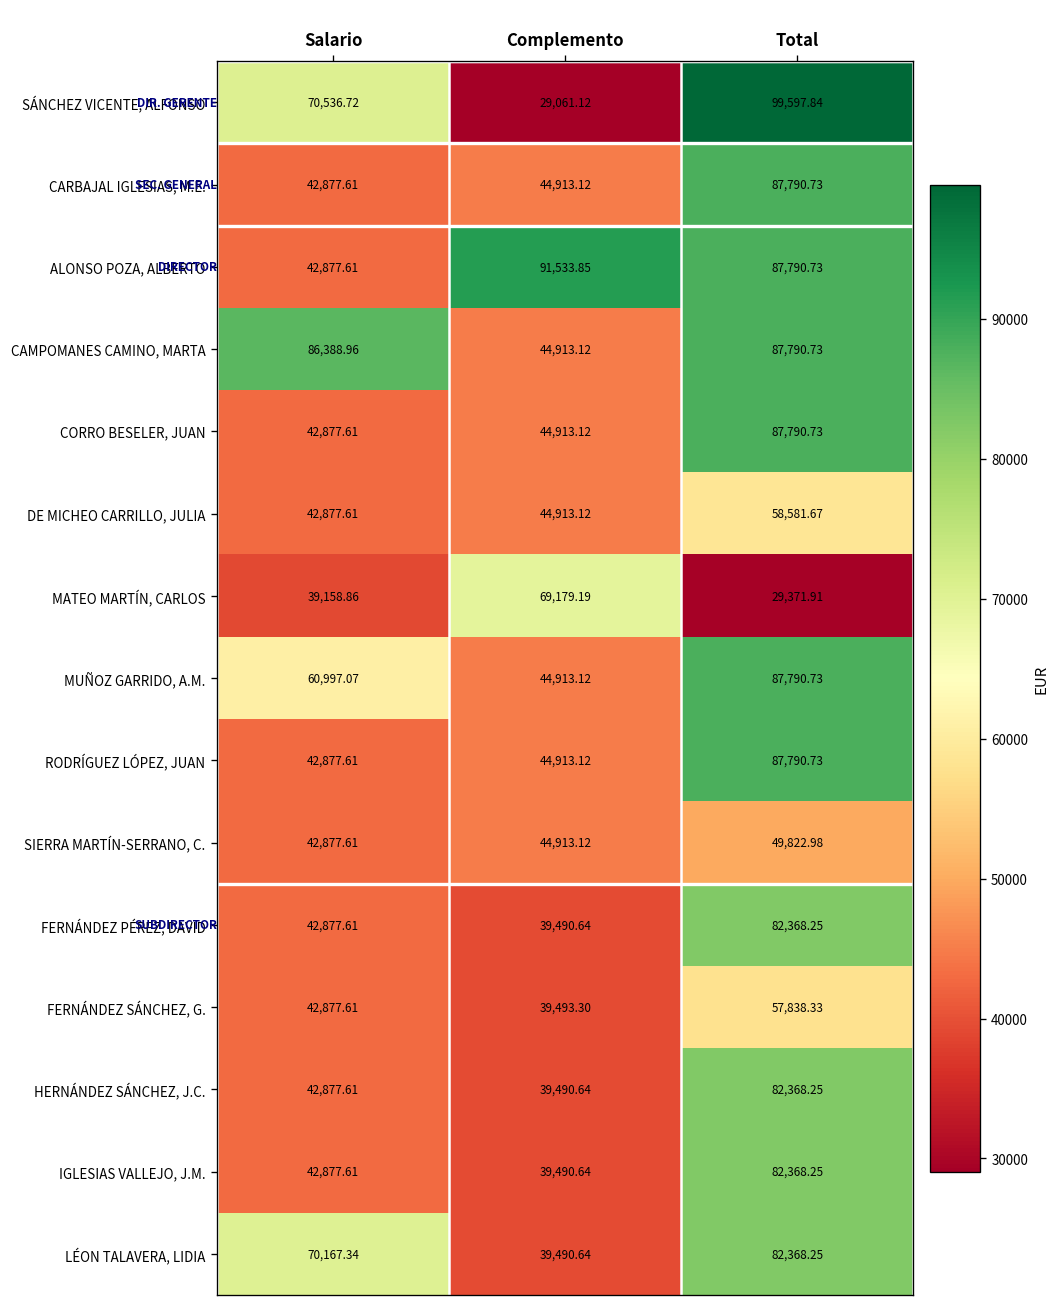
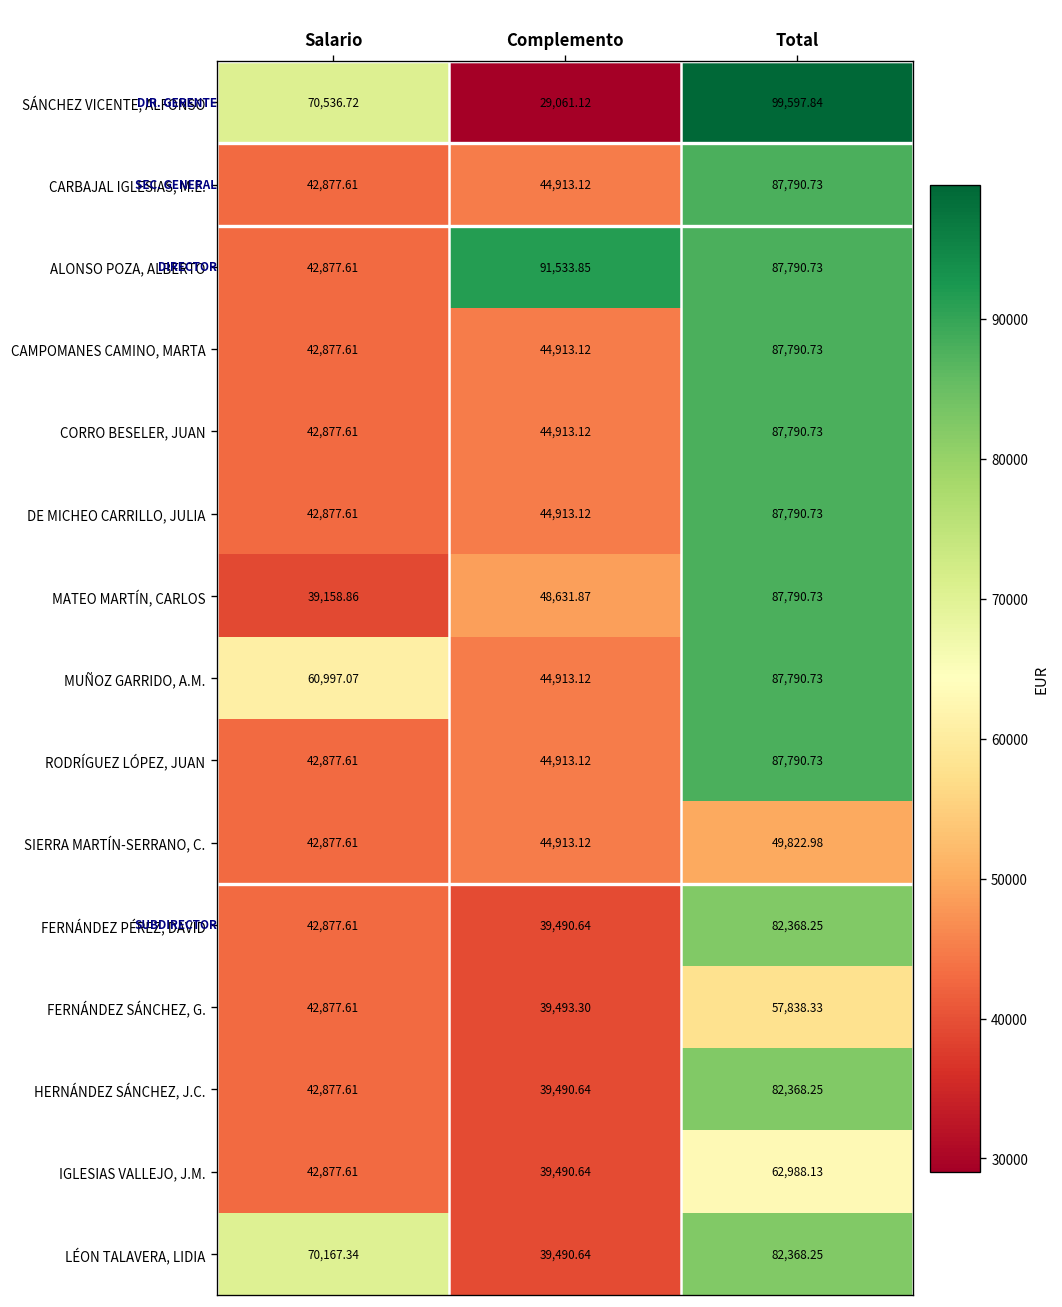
  {
    "SÁNCHEZ VICENTE, ALFONSO": {
      "Salario": "70,536.72",
      "Complemento": "29,061.12",
      "Total": "99,597.84"
    },
    "CARBAJAL IGLESIAS, M.E.": {
      "Salario": "42,877.61",
      "Complemento": "44,913.12",
      "Total": "87,790.73"
    },
    "ALONSO POZA, ALBERTO": {
      "Salario": "42,877.61",
      "Complemento": "91,533.85",
      "Total": "87,790.73"
    },
    "CAMPOMANES CAMINO, MARTA": {
-     "Salario": "86,388.96",
+     "Salario": "42,877.61",
      "Complemento": "44,913.12",
      "Total": "87,790.73"
    },
    "CORRO BESELER, JUAN": {
      "Salario": "42,877.61",
      "Complemento": "44,913.12",
      "Total": "87,790.73"
    },
    "DE MICHEO CARRILLO, JULIA": {
      "Salario": "42,877.61",
      "Complemento": "44,913.12",
-     "Total": "58,581.67"
+     "Total": "87,790.73"
    },
    "MATEO MARTÍN, CARLOS": {
      "Salario": "39,158.86",
-     "Complemento": "69,179.19",
-     "Total": "29,371.91"
+     "Complemento": "48,631.87",
+     "Total": "87,790.73"
    },
    "MUÑOZ GARRIDO, A.M.": {
      "Salario": "60,997.07",
      "Complemento": "44,913.12",
      "Total": "87,790.73"
    },
    "RODRÍGUEZ LÓPEZ, JUAN": {
      "Salario": "42,877.61",
      "Complemento": "44,913.12",
      "Total": "87,790.73"
    },
    "SIERRA MARTÍN-SERRANO, C.": {
      "Salario": "42,877.61",
      "Complemento": "44,913.12",
      "Total": "49,822.98"
    },
    "FERNÁNDEZ PÉREZ, DAVID": {
      "Salario": "42,877.61",
      "Complemento": "39,490.64",
      "Total": "82,368.25"
    },
    "FERNÁNDEZ SÁNCHEZ, G.": {
      "Salario": "42,877.61",
      "Complemento": "39,493.30",
      "Total": "57,838.33"
    },
    "HERNÁNDEZ SÁNCHEZ, J.C.": {
      "Salario": "42,877.61",
      "Complemento": "39,490.64",
      "Total": "82,368.25"
    },
    "IGLESIAS VALLEJO, J.M.": {
      "Salario": "42,877.61",
      "Complemento": "39,490.64",
-     "Total": "82,368.25"
+     "Total": "62,988.13"
    },
    "LÉON TALAVERA, LIDIA": {
      "Salario": "70,167.34",
      "Complemento": "39,490.64",
      "Total": "82,368.25"
    }
  }
